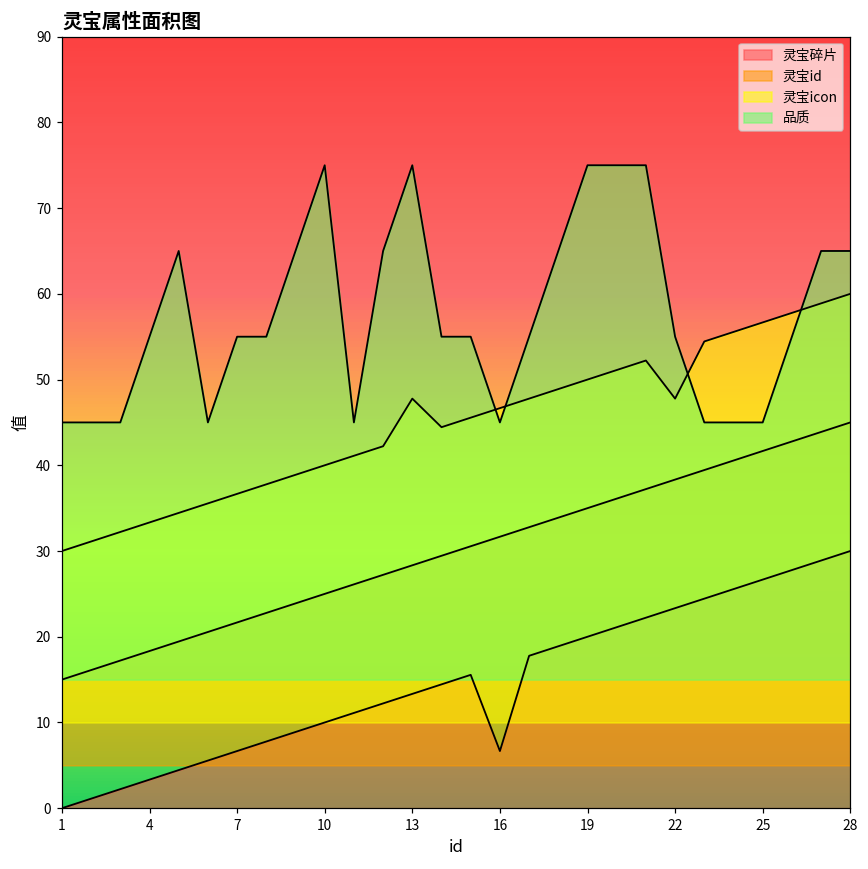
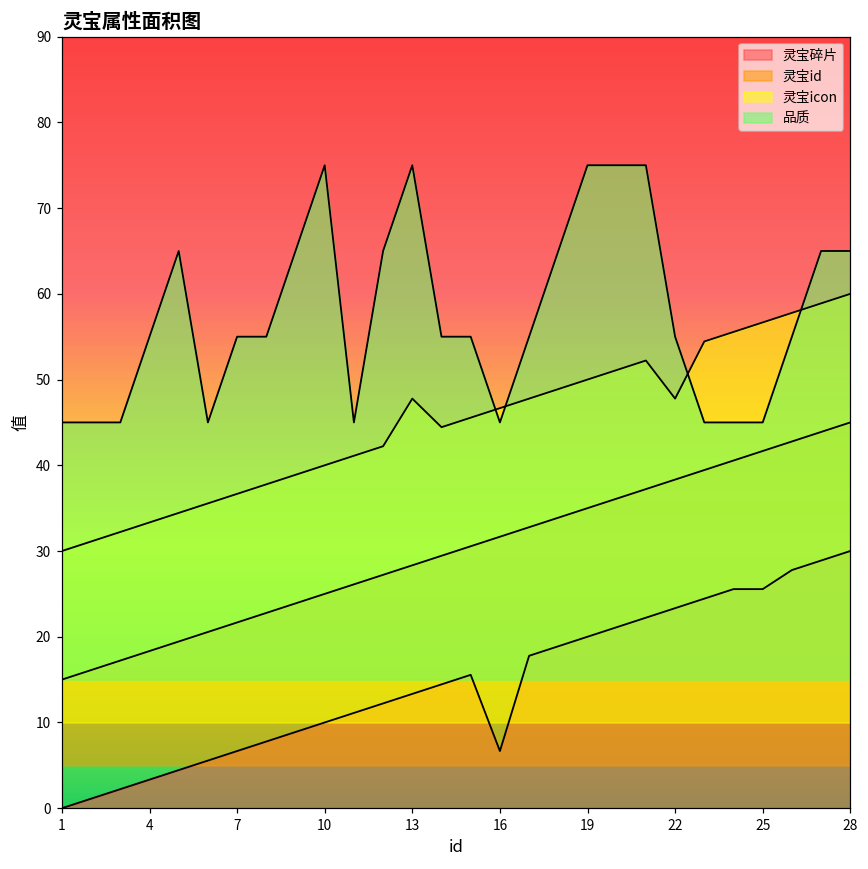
  {
    "灵宝碎片": {
      "1": 0,
      "4": 3,
      "7": 7,
      "10": 10,
      "13": 13,
      "16": 7,
      "19": 20,
      "22": 23,
-     "25": 27,
+     "25": 26,
      "28": 30
    },
    "灵宝id": {
      "1": 15,
      "4": 18,
      "7": 22,
      "10": 25,
      "13": 28,
      "16": 32,
      "19": 35,
      "22": 38,
      "25": 42,
      "28": 45
    },
    "灵宝icon": {
      "1": 30,
      "4": 33,
      "7": 37,
      "10": 30,
      "13": 48,
      "16": 47,
      "19": 50,
      "22": 48,
      "25": 57,
      "28": 60
    },
    "品质": {
      "1": 30,
      "4": 55,
      "7": 55,
      "10": 75,
      "13": 75,
      "16": 45,
      "19": 75,
      "22": 55,
      "25": 45,
      "28": 65
    }
  }
